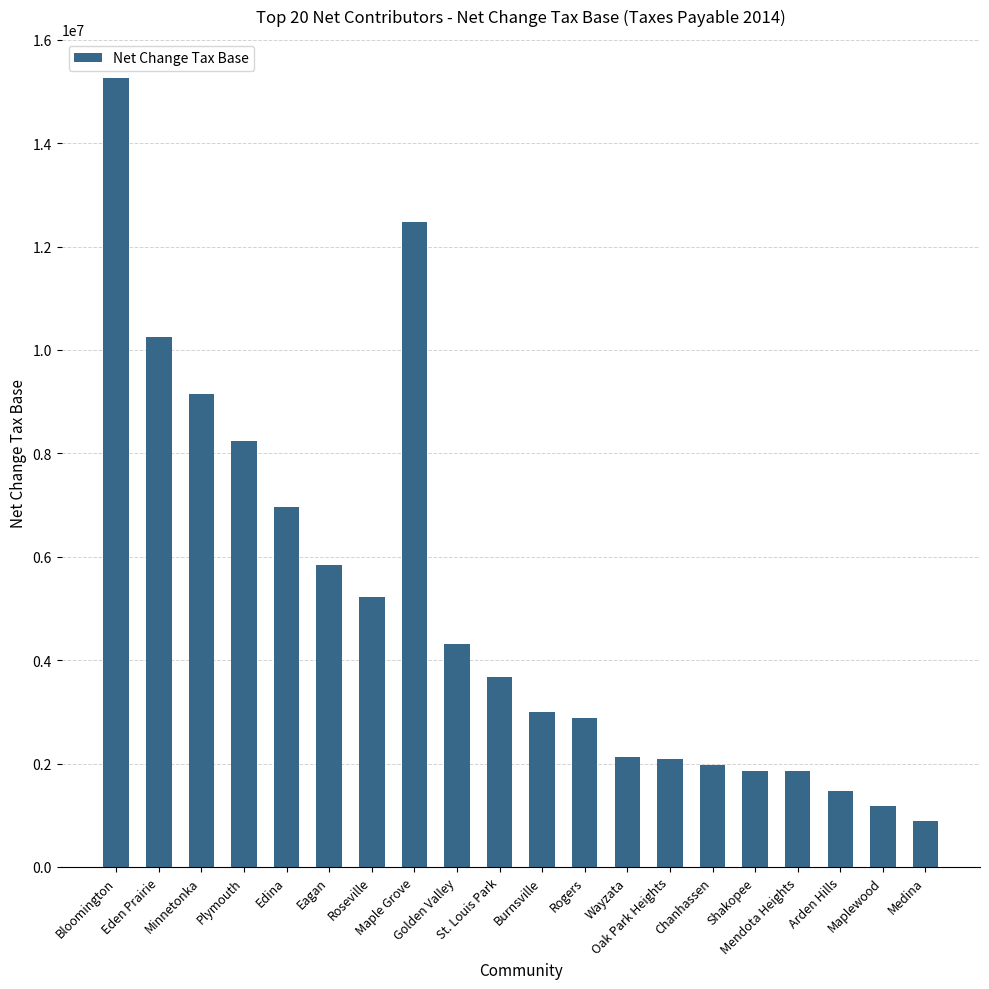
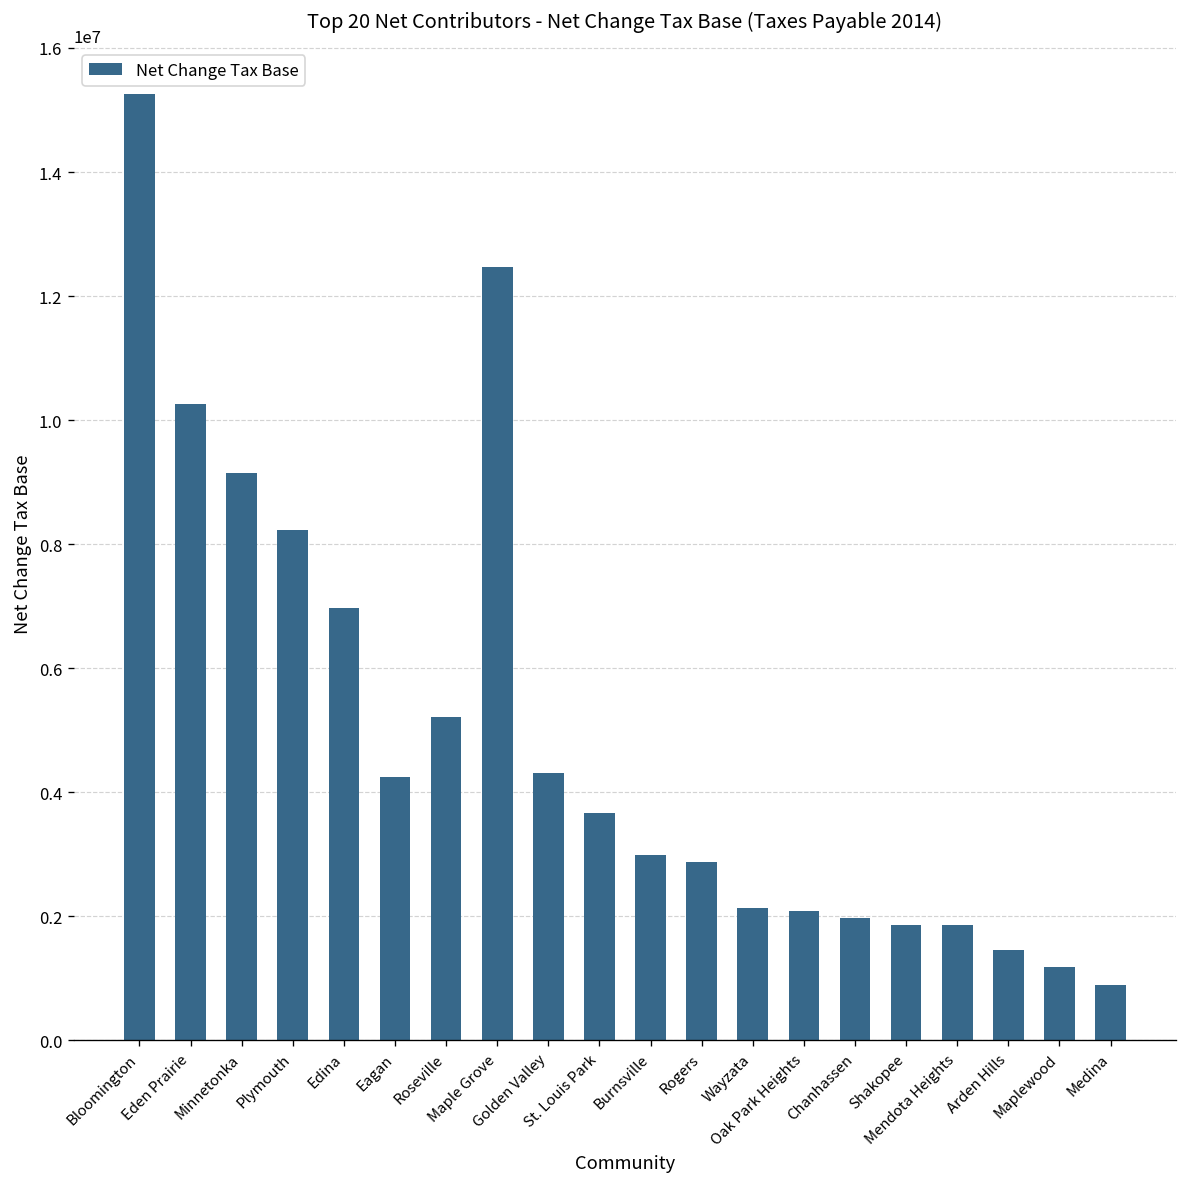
  {
    "Bloomington": 15300000,
    "Eden Prairie": 10300000,
    "Minnetonka": 9100000,
    "Plymouth": 8200000,
    "Edina": 7000000,
-   "Eagan": 5800000,
+   "Eagan": 4300000,
    "Roseville": 5200000,
    "Maple Grove": 12500000,
    "Golden Valley": 4300000,
    "St. Louis Park": 3700000,
    "Burnsville": 3000000,
    "Rogers": 2900000,
    "Wayzata": 2100000,
    "Oak Park Heights": 2100000,
    "Chanhassen": 2000000,
    "Shakopee": 1900000,
    "Mendota Heights": 1900000,
    "Arden Hills": 1500000,
    "Maplewood": 1200000,
    "Medina": 900000
  }
